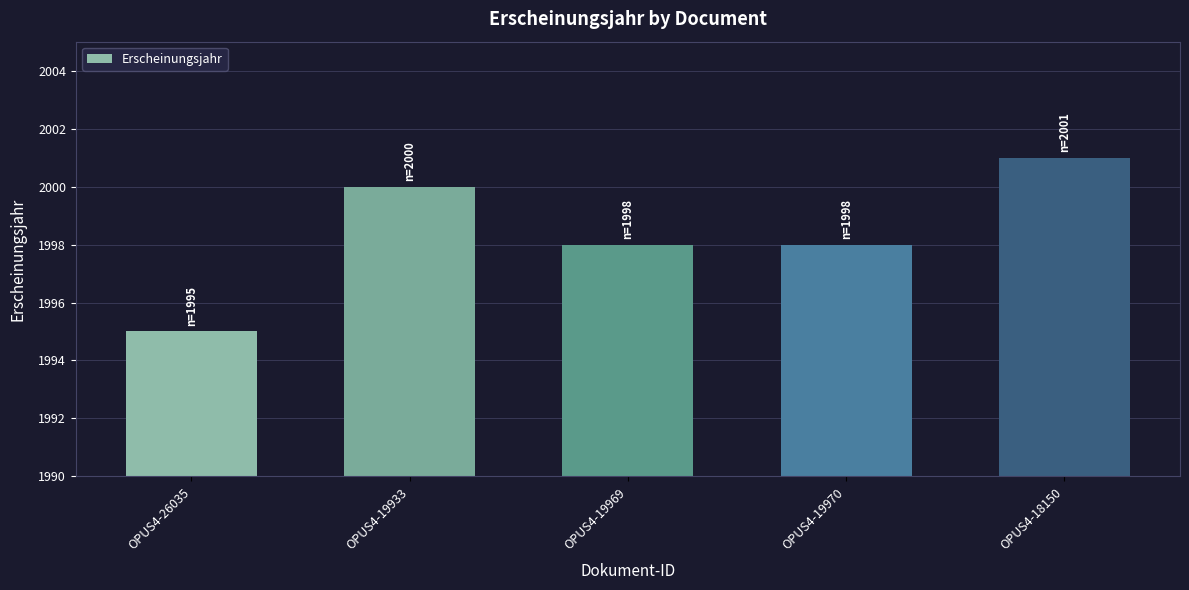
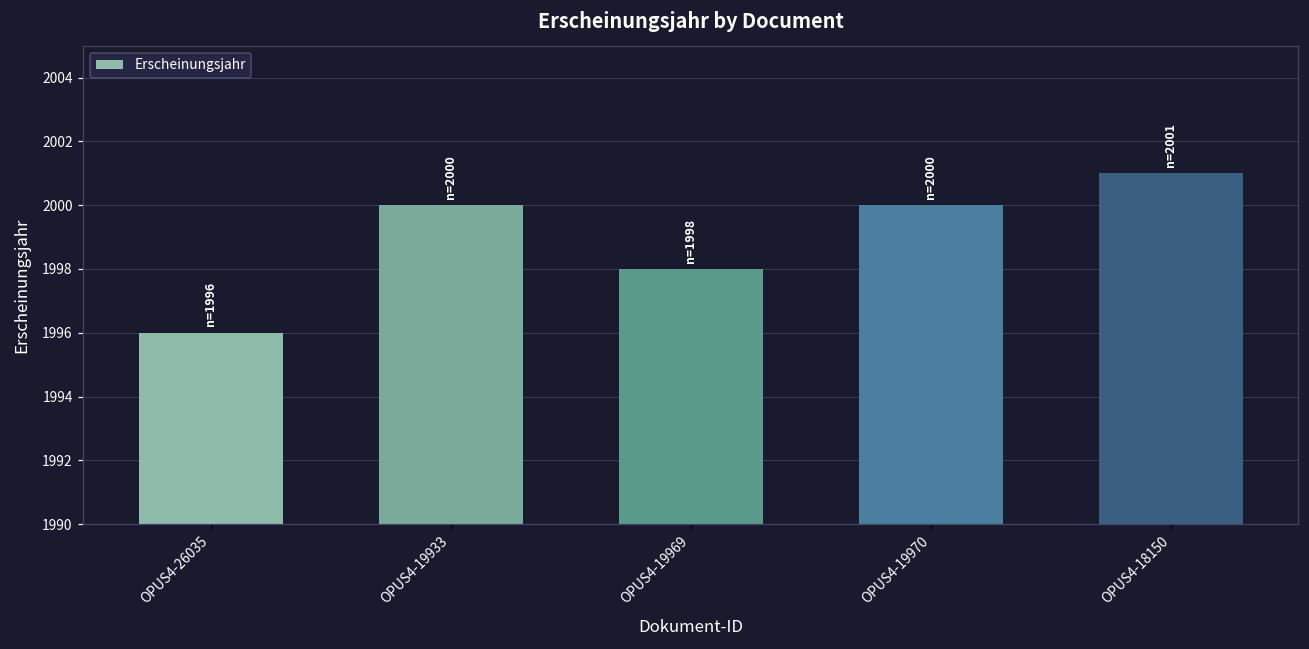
  {
-   "OPUS4-26035": 1995,
+   "OPUS4-26035": 1996,
    "OPUS4-19933": 2000,
    "OPUS4-19969": 1998,
-   "OPUS4-19970": 1998,
+   "OPUS4-19970": 2000,
    "OPUS4-18150": 2001
  }
